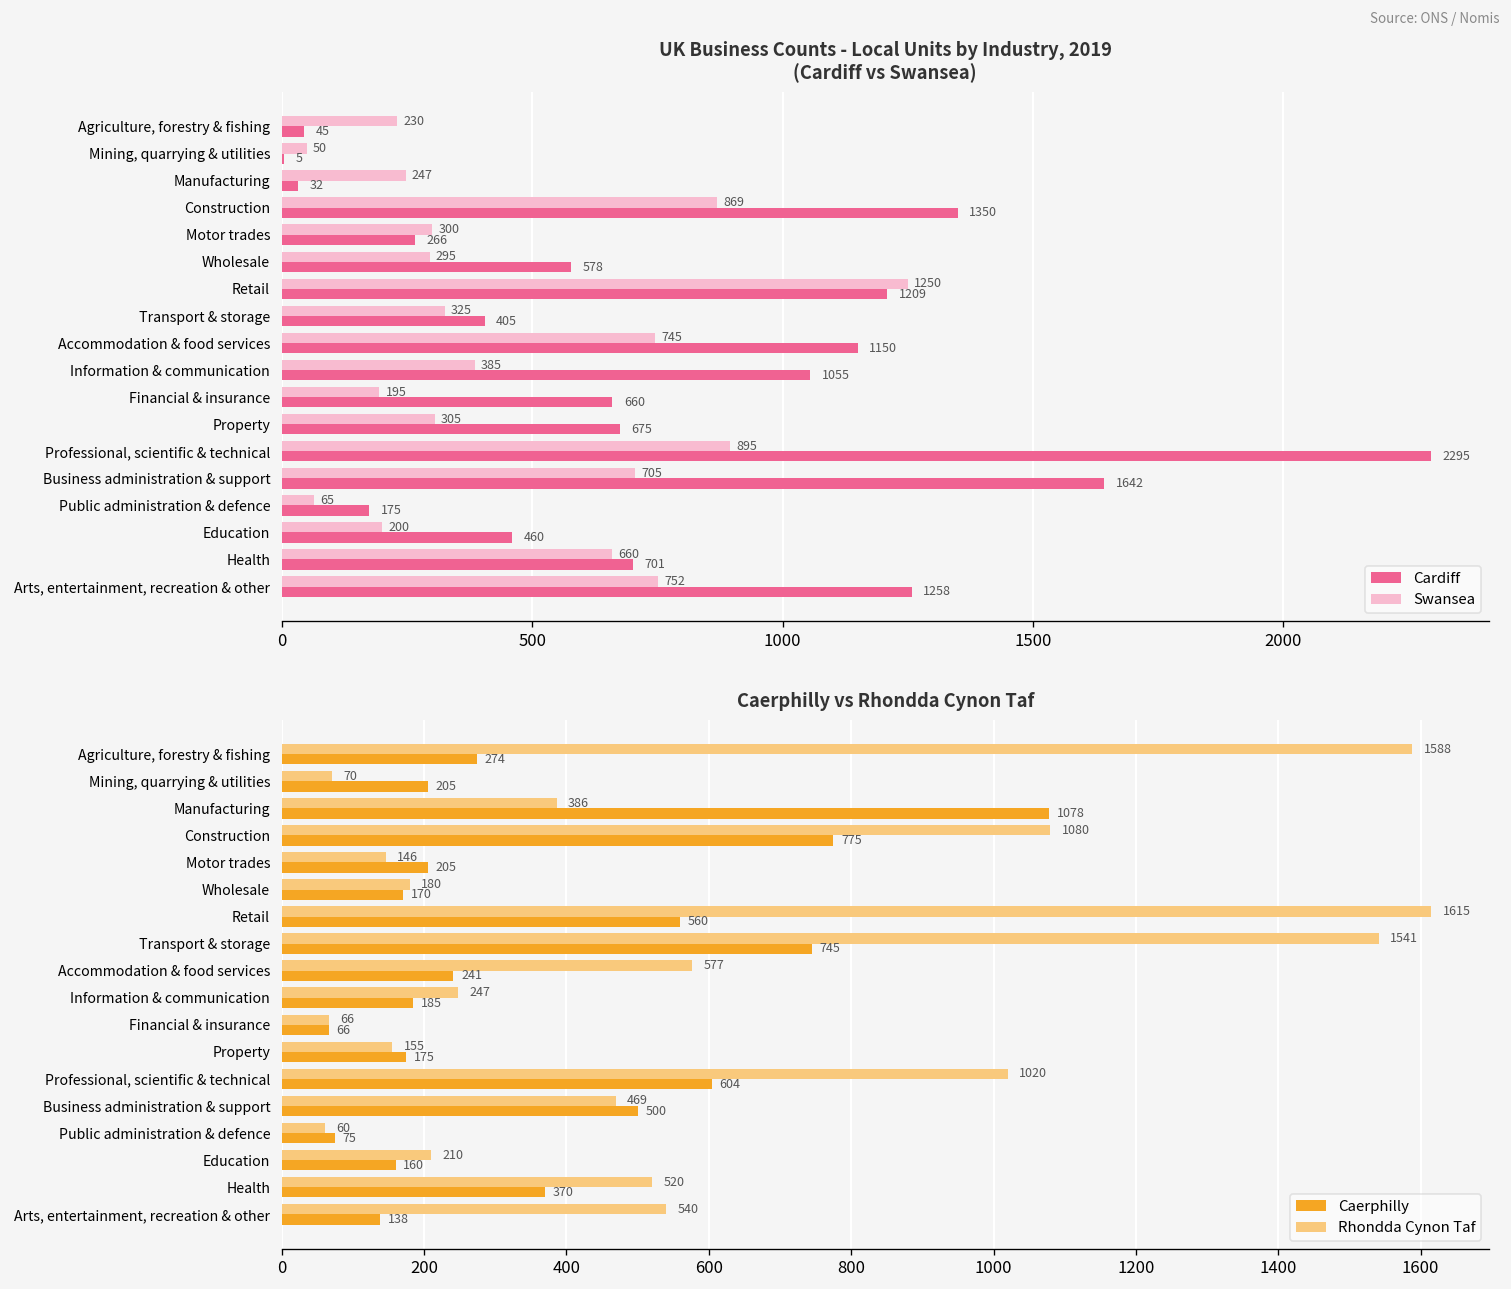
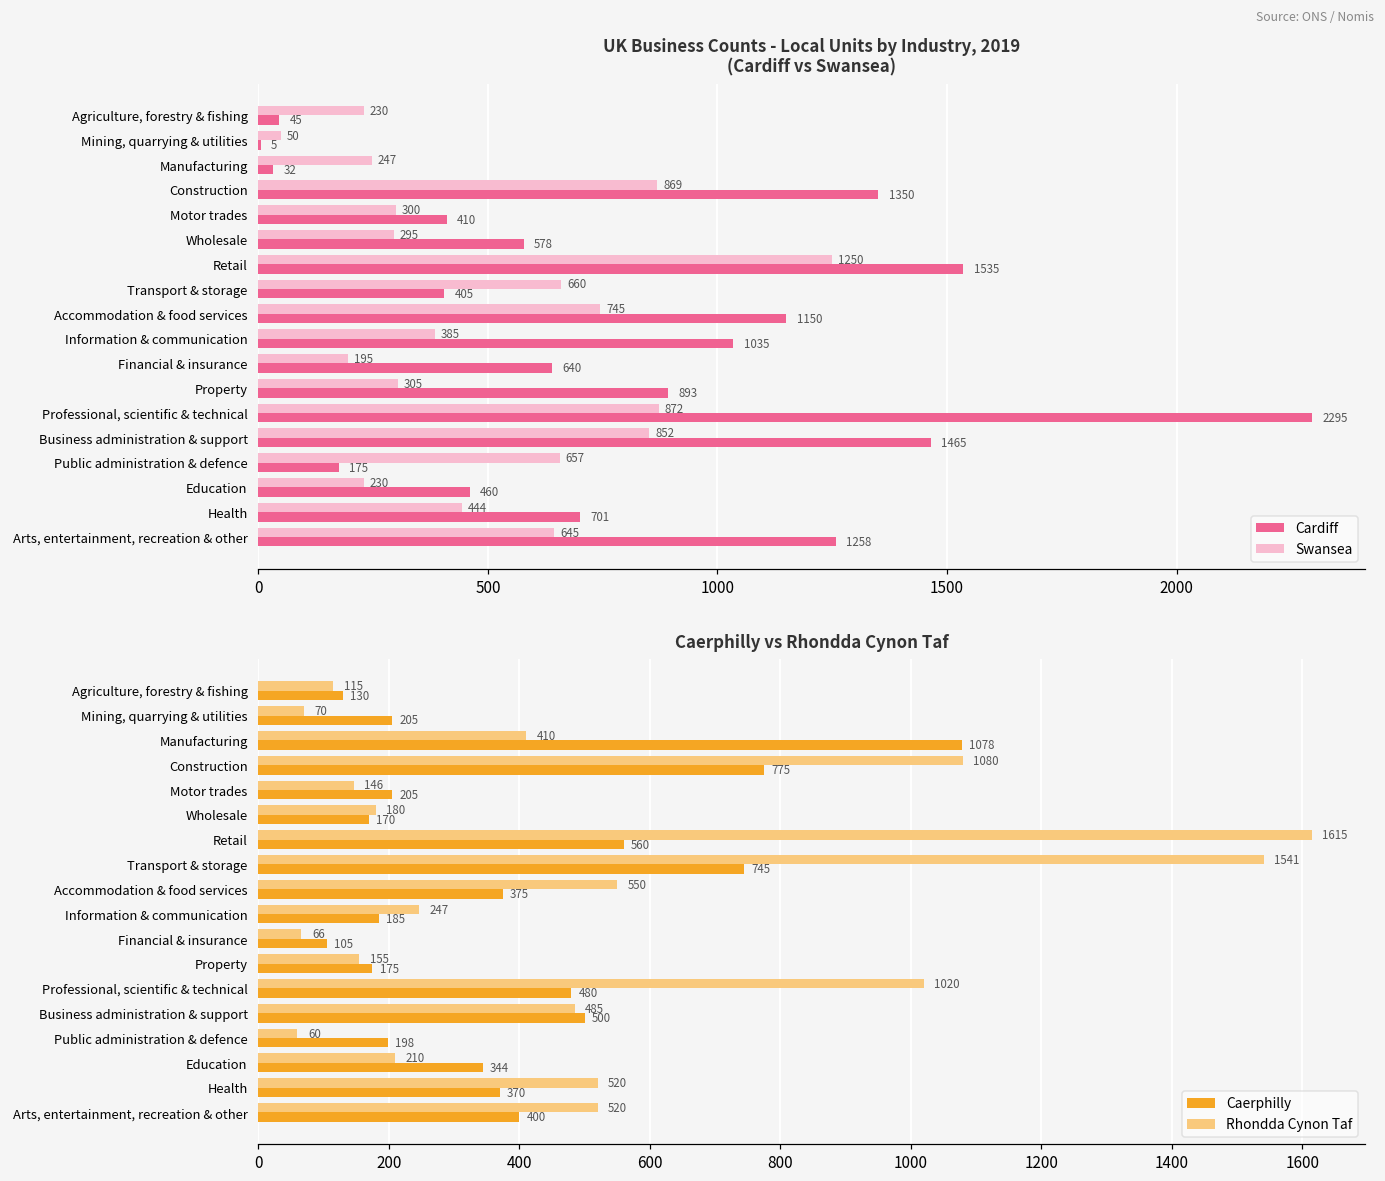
  {
    "UK Business Counts - Local Units by Industry, 2019 (Cardiff vs Swansea)": {
      "Cardiff": {
        "Agriculture, forestry & fishing": 45,
        "Mining, quarrying & utilities": 5,
        "Manufacturing": 32,
        "Construction": 1350,
-       "Motor trades": 266,
+       "Motor trades": 410,
        "Wholesale": 578,
-       "Retail": 1209,
+       "Retail": 1535,
        "Transport & storage": 405,
        "Accommodation & food services": 1150,
-       "Information & communication": 1055,
-       "Financial & insurance": 660,
-       "Property": 675,
+       "Information & communication": 1035,
+       "Financial & insurance": 640,
+       "Property": 893,
        "Professional, scientific & technical": 2295,
-       "Business administration & support": 1642,
+       "Business administration & support": 1465,
        "Public administration & defence": 175,
        "Education": 460,
        "Health": 701,
        "Arts, entertainment, recreation & other": 1258
      },
      "Swansea": {
        "Agriculture, forestry & fishing": 230,
        "Mining, quarrying & utilities": 50,
        "Manufacturing": 247,
        "Construction": 869,
        "Motor trades": 300,
        "Wholesale": 295,
        "Retail": 1250,
-       "Transport & storage": 325,
+       "Transport & storage": 660,
        "Accommodation & food services": 745,
        "Information & communication": 385,
        "Financial & insurance": 195,
        "Property": 305,
-       "Professional, scientific & technical": 895,
-       "Business administration & support": 705,
-       "Public administration & defence": 65,
-       "Education": 200,
-       "Health": 660,
-       "Arts, entertainment, recreation & other": 752
+       "Professional, scientific & technical": 872,
+       "Business administration & support": 852,
+       "Public administration & defence": 657,
+       "Education": 230,
+       "Health": 444,
+       "Arts, entertainment, recreation & other": 645
      }
    },
    "Caerphilly vs Rhondda Cynon Taf": {
      "Caerphilly": {
-       "Agriculture, forestry & fishing": 274,
+       "Agriculture, forestry & fishing": 130,
        "Mining, quarrying & utilities": 205,
        "Manufacturing": 1078,
        "Construction": 775,
        "Motor trades": 205,
        "Wholesale": 170,
        "Retail": 560,
        "Transport & storage": 745,
-       "Accommodation & food services": 241,
+       "Accommodation & food services": 375,
        "Information & communication": 185,
-       "Financial & insurance": 66,
+       "Financial & insurance": 105,
        "Property": 175,
-       "Professional, scientific & technical": 604,
+       "Professional, scientific & technical": 480,
        "Business administration & support": 500,
-       "Public administration & defence": 75,
-       "Education": 160,
+       "Public administration & defence": 198,
+       "Education": 344,
        "Health": 370,
-       "Arts, entertainment, recreation & other": 138
+       "Arts, entertainment, recreation & other": 400
      },
      "Rhondda Cynon Taf": {
-       "Agriculture, forestry & fishing": 1588,
+       "Agriculture, forestry & fishing": 115,
        "Mining, quarrying & utilities": 70,
-       "Manufacturing": 386,
+       "Manufacturing": 410,
        "Construction": 1080,
        "Motor trades": 146,
        "Wholesale": 180,
        "Retail": 1615,
        "Transport & storage": 1541,
-       "Accommodation & food services": 577,
+       "Accommodation & food services": 550,
        "Information & communication": 247,
        "Financial & insurance": 66,
        "Property": 155,
        "Professional, scientific & technical": 1020,
-       "Business administration & support": 469,
+       "Business administration & support": 485,
        "Public administration & defence": 60,
        "Education": 210,
        "Health": 520,
-       "Arts, entertainment, recreation & other": 540
+       "Arts, entertainment, recreation & other": 520
      }
    }
  }
